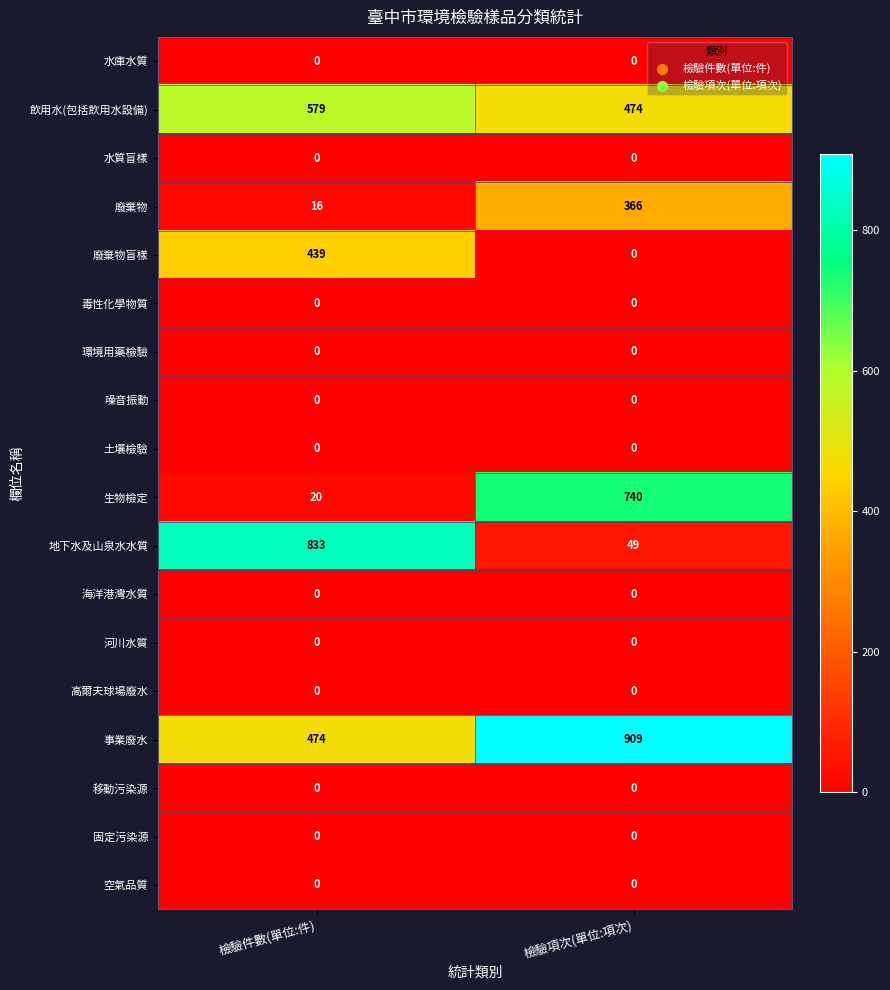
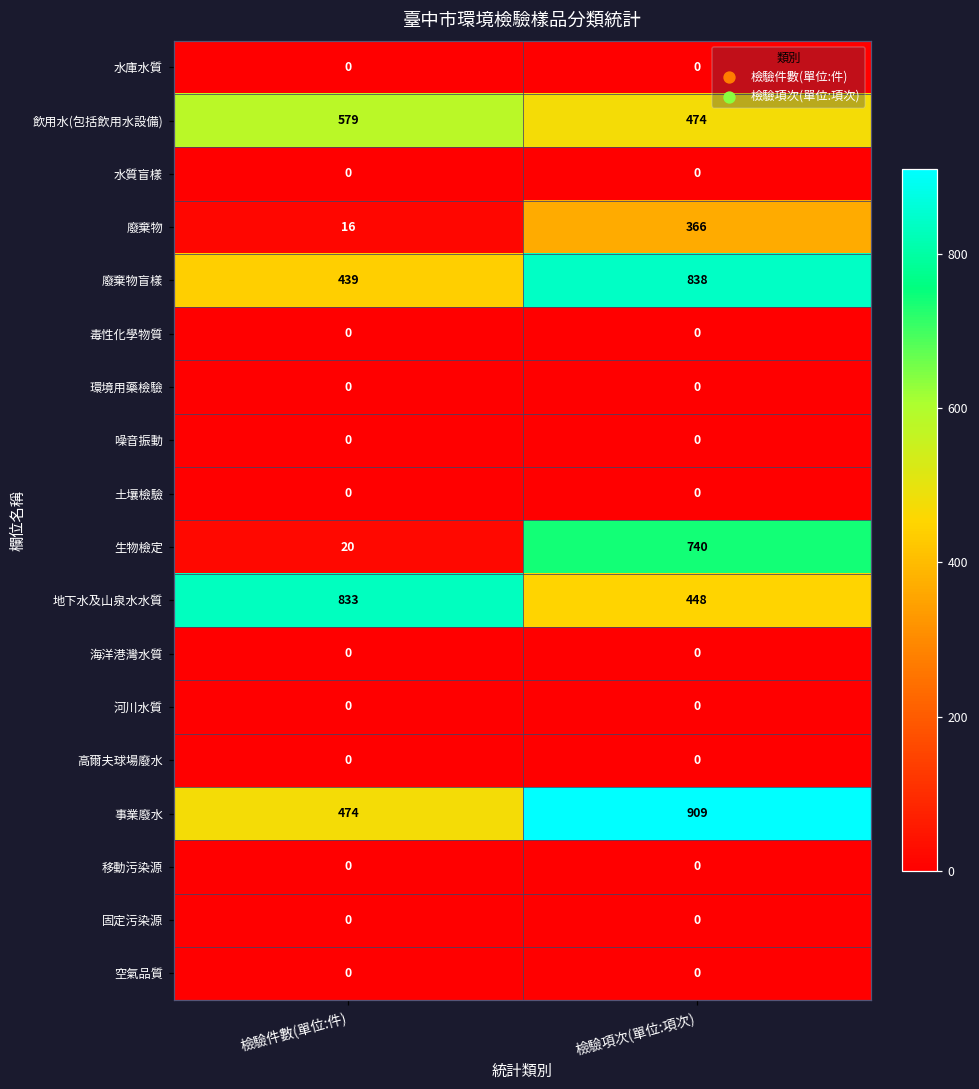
  {
    "水庫水質": {
      "檢驗件數(單位:件)": 0,
      "檢驗項次(單位:項次)": 0
    },
    "飲用水(包括飲用水設備)": {
      "檢驗件數(單位:件)": 579,
      "檢驗項次(單位:項次)": 474
    },
    "水質盲樣": {
      "檢驗件數(單位:件)": 0,
      "檢驗項次(單位:項次)": 0
    },
    "廢棄物": {
      "檢驗件數(單位:件)": 16,
      "檢驗項次(單位:項次)": 366
    },
    "廢棄物盲樣": {
      "檢驗件數(單位:件)": 439,
-     "檢驗項次(單位:項次)": 0
+     "檢驗項次(單位:項次)": 838
    },
    "毒性化學物質": {
      "檢驗件數(單位:件)": 0,
      "檢驗項次(單位:項次)": 0
    },
    "環境用藥檢驗": {
      "檢驗件數(單位:件)": 0,
      "檢驗項次(單位:項次)": 0
    },
    "噪音振動": {
      "檢驗件數(單位:件)": 0,
      "檢驗項次(單位:項次)": 0
    },
    "土壤檢驗": {
      "檢驗件數(單位:件)": 0,
      "檢驗項次(單位:項次)": 0
    },
    "生物檢定": {
      "檢驗件數(單位:件)": 20,
      "檢驗項次(單位:項次)": 740
    },
    "地下水及山泉水水質": {
      "檢驗件數(單位:件)": 833,
-     "檢驗項次(單位:項次)": 49
+     "檢驗項次(單位:項次)": 448
    },
    "海洋港灣水質": {
      "檢驗件數(單位:件)": 0,
      "檢驗項次(單位:項次)": 0
    },
    "河川水質": {
      "檢驗件數(單位:件)": 0,
      "檢驗項次(單位:項次)": 0
    },
    "高爾夫球場廢水": {
      "檢驗件數(單位:件)": 0,
      "檢驗項次(單位:項次)": 0
    },
    "事業廢水": {
      "檢驗件數(單位:件)": 474,
      "檢驗項次(單位:項次)": 909
    },
    "移動污染源": {
      "檢驗件數(單位:件)": 0,
      "檢驗項次(單位:項次)": 0
    },
    "固定污染源": {
      "檢驗件數(單位:件)": 0,
      "檢驗項次(單位:項次)": 0
    },
    "空氣品質": {
      "檢驗件數(單位:件)": 0,
      "檢驗項次(單位:項次)": 0
    }
  }
